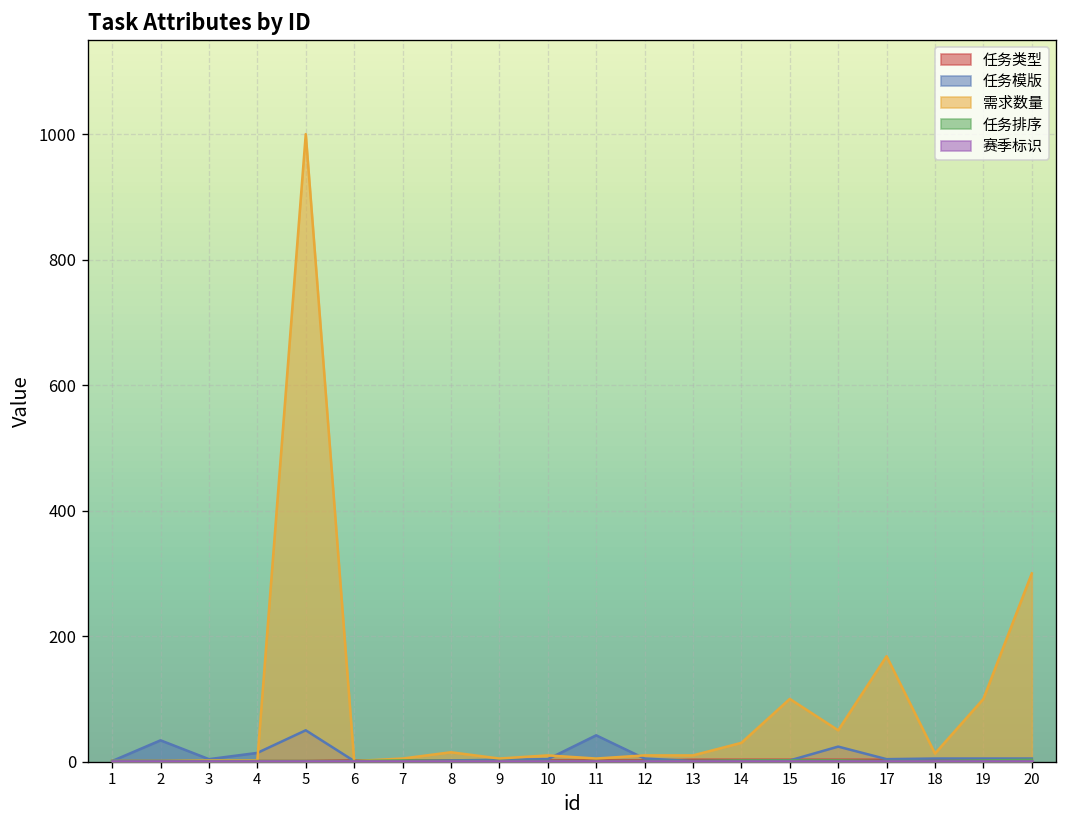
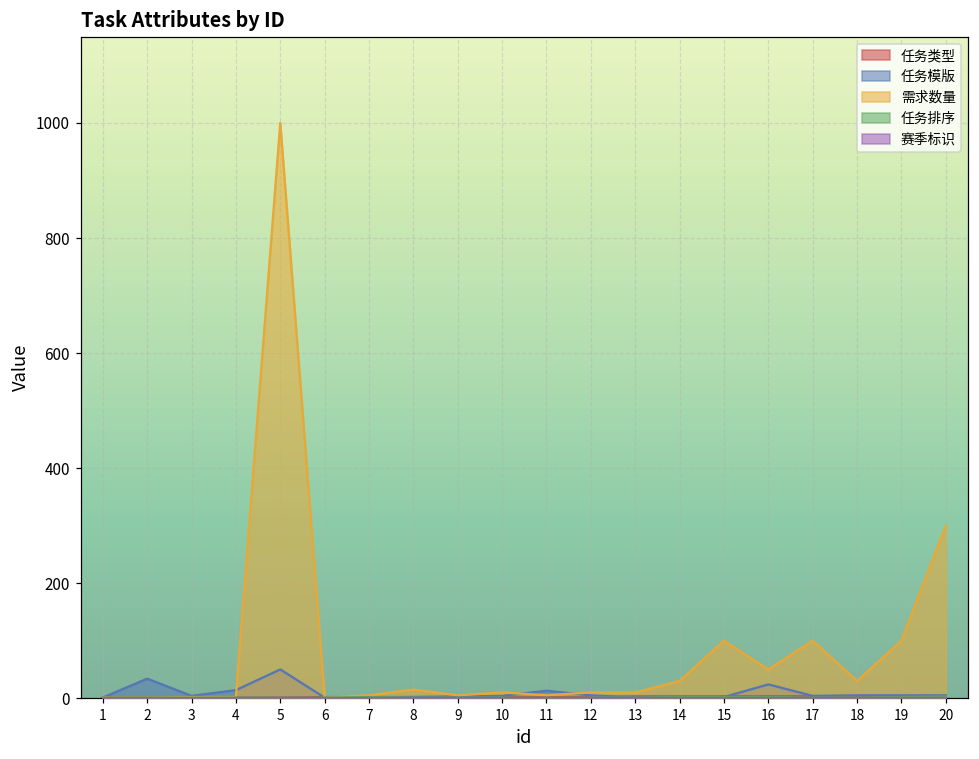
  {
    "任务模版": {
      "2": 30,
      "4": 10,
      "5": 50,
-     "11": 40,
+     "11": 10,
      "16": 20
    },
    "需求数量": {
      "5": 1000,
      "8": 20,
      "10": 10,
      "12": 10,
      "13": 10,
      "14": 30,
      "15": 100,
      "16": 50,
-     "17": 170,
-     "18": 10,
+     "17": 100,
+     "18": 30,
      "19": 100,
      "20": 300
    }
  }
